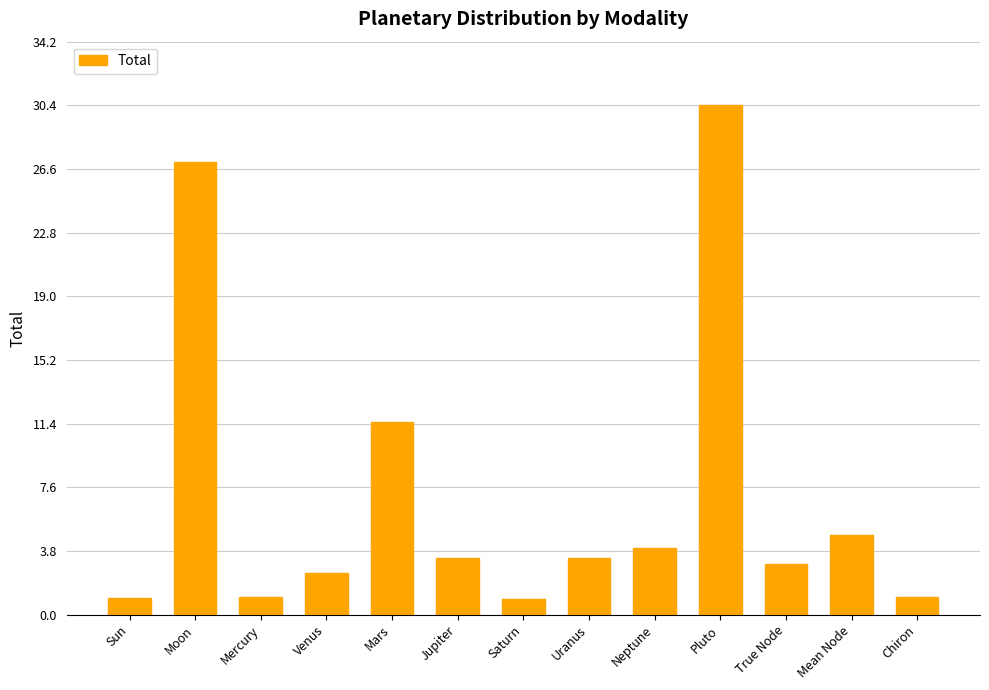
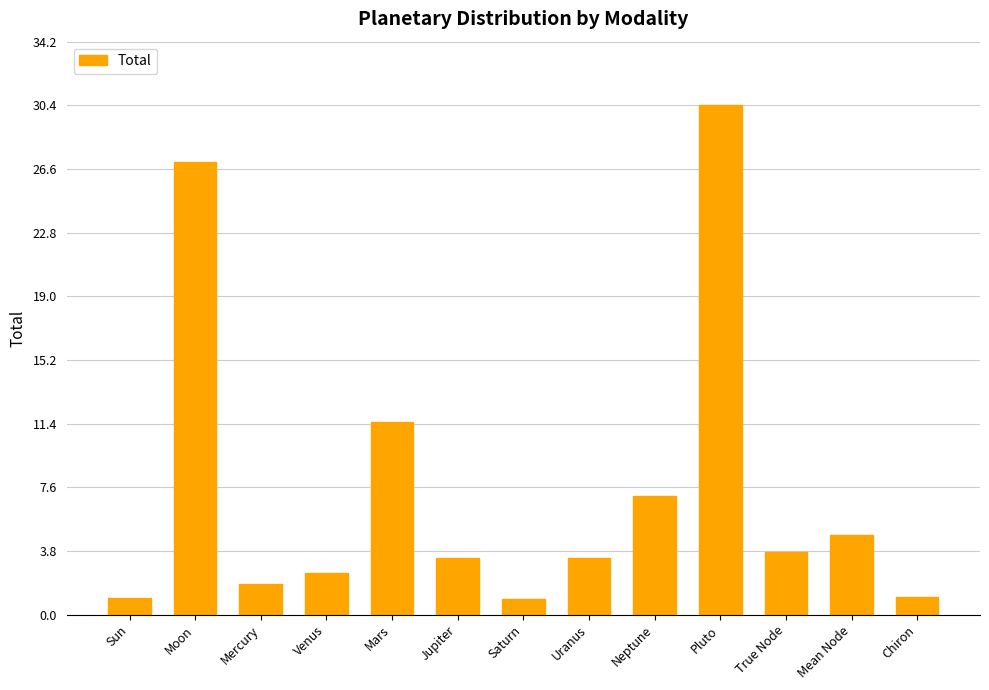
  {
    "Sun": 1.0,
    "Moon": 27.0,
-   "Mercury": 1.1,
+   "Mercury": 1.9,
    "Venus": 2.5,
    "Mars": 11.5,
    "Jupiter": 3.4,
    "Saturn": 0.9,
    "Uranus": 3.4,
-   "Neptune": 4.0,
+   "Neptune": 7.1,
    "Pluto": 30.4,
-   "True Node": 3.0,
+   "True Node": 3.8,
    "Mean Node": 4.8,
    "Chiron": 1.0
  }
